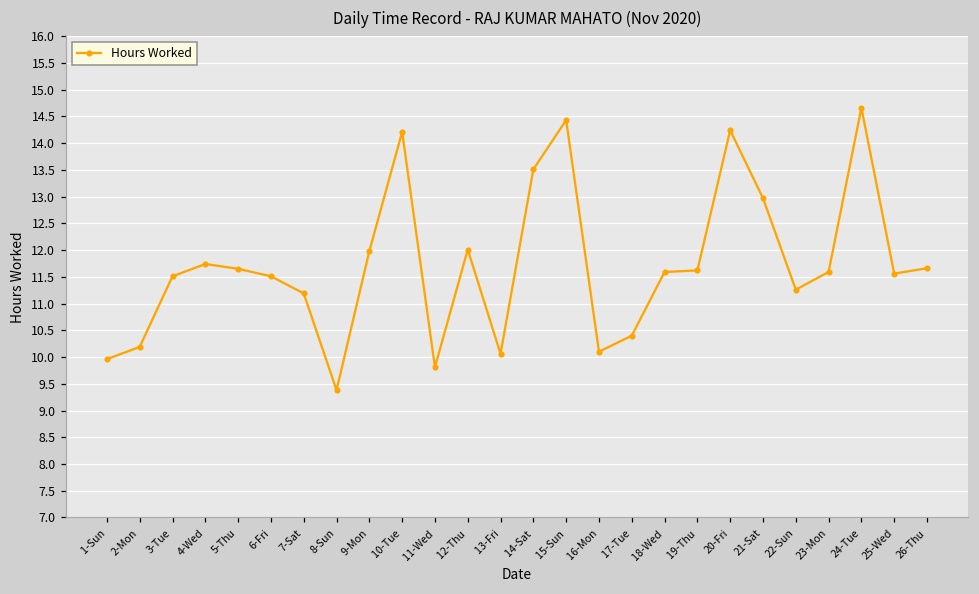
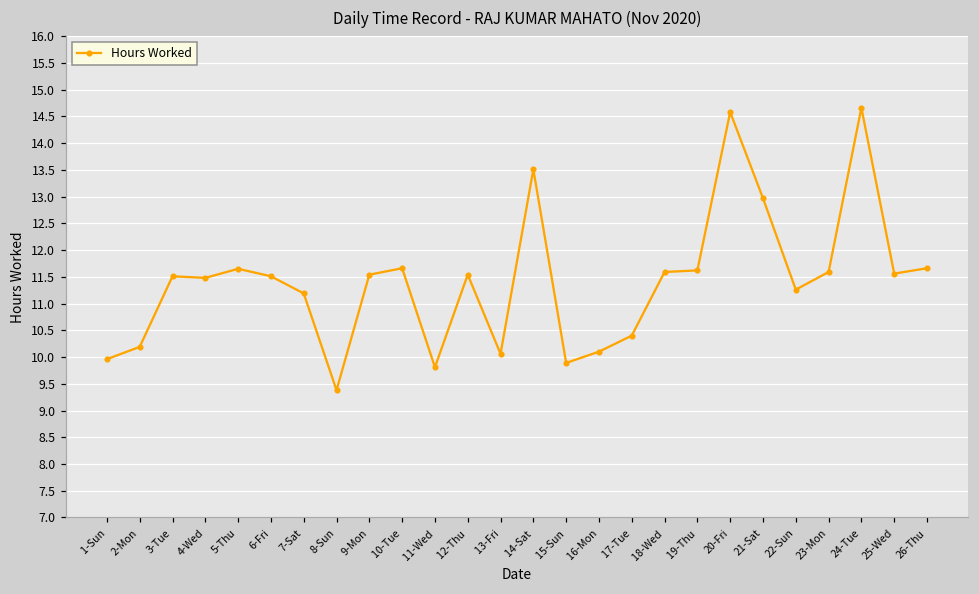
  {
    "1-Sun": 10.0,
    "2-Mon": 10.2,
    "3-Tue": 11.5,
-   "4-Wed": 11.7,
+   "4-Wed": 11.5,
    "5-Thu": 11.7,
    "6-Fri": 11.5,
    "7-Sat": 11.2,
    "8-Sun": 9.4,
-   "9-Mon": 12.0,
-   "10-Tue": 14.2,
+   "9-Mon": 11.5,
+   "10-Tue": 11.7,
    "11-Wed": 9.8,
-   "12-Thu": 12.0,
+   "12-Thu": 11.5,
    "13-Fri": 10.1,
    "14-Sat": 13.5,
-   "15-Sun": 14.4,
+   "15-Sun": 9.9,
    "16-Mon": 10.1,
    "17-Tue": 10.4,
    "18-Wed": 11.6,
    "19-Thu": 11.6,
-   "20-Fri": 14.2,
+   "20-Fri": 14.6,
    "21-Sat": 13.0,
    "22-Sun": 11.3,
    "23-Mon": 11.6,
    "24-Tue": 14.7,
    "25-Wed": 11.6,
    "26-Thu": 11.7
  }
